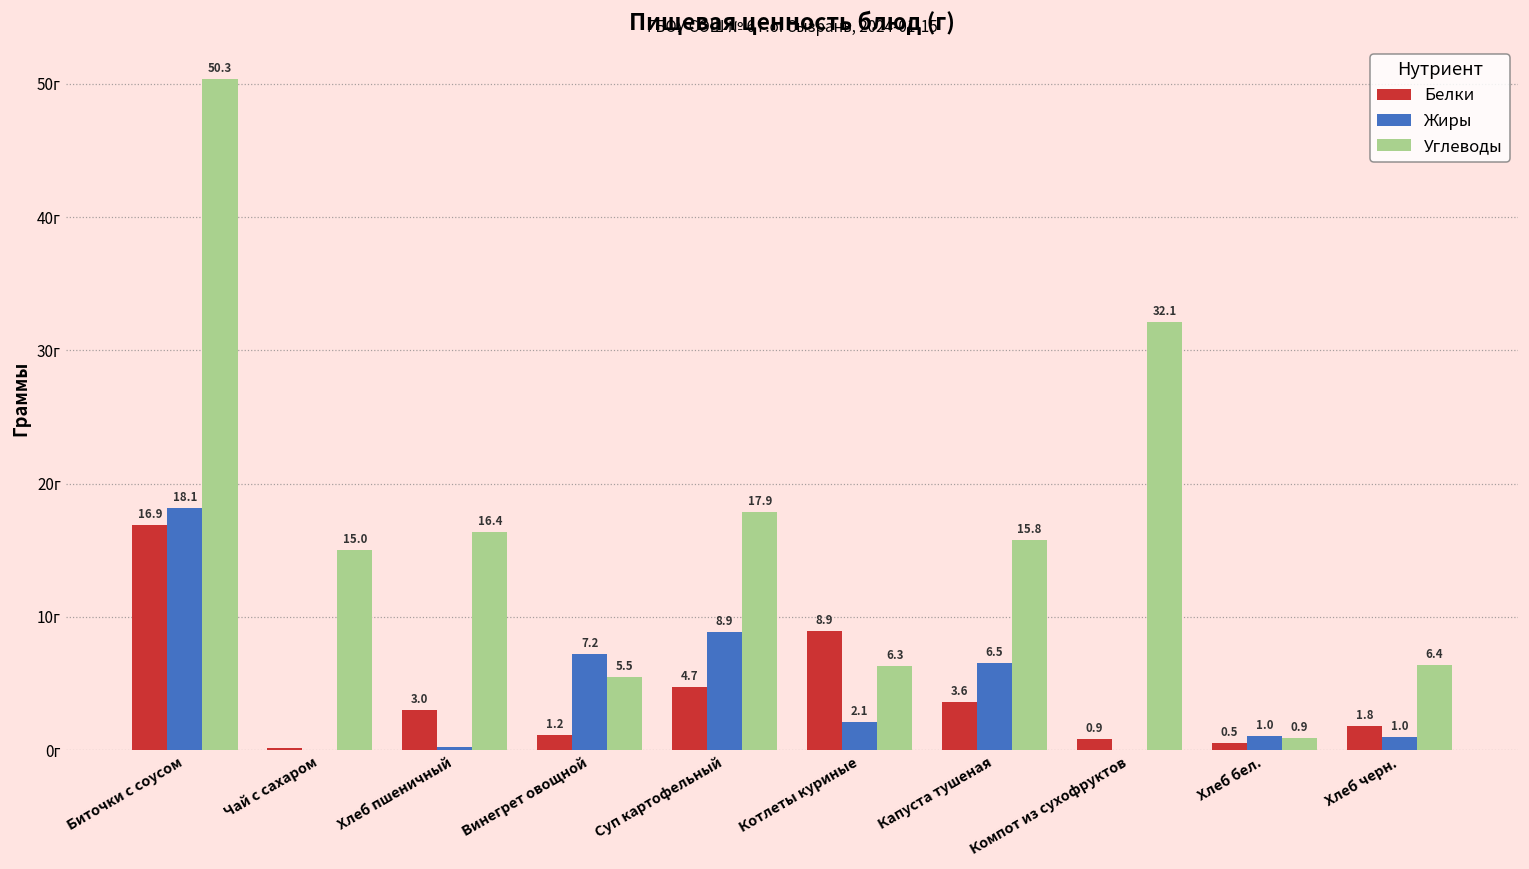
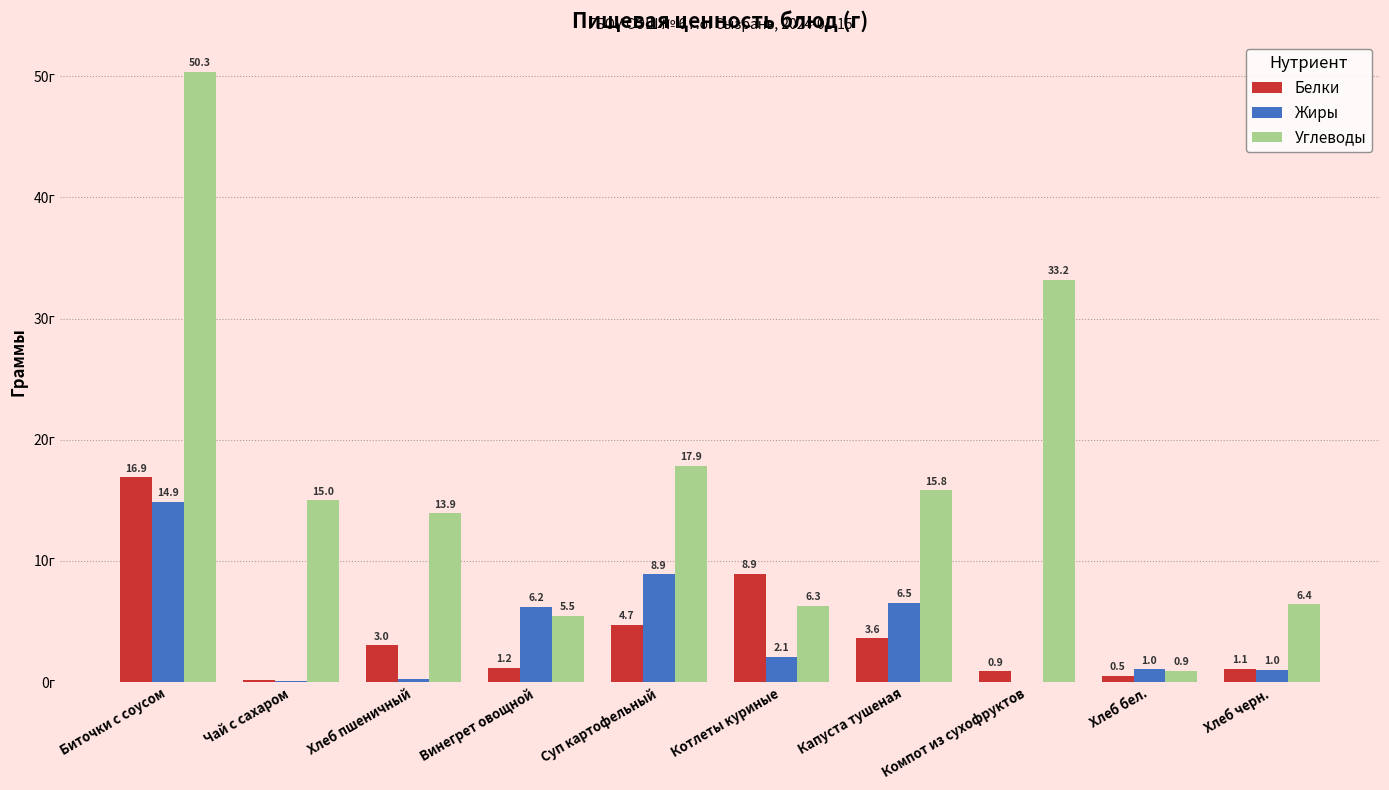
  {
    "Белки": {
      "Биточки с соусом": 16.9,
      "Хлеб пшеничный": 3.0,
      "Винегрет овощной": 1.2,
      "Суп картофельный": 4.7,
      "Котлеты куриные": 8.9,
      "Капуста тушеная": 3.6,
      "Компот из сухофруктов": 0.9,
      "Хлеб бел.": 0.5,
-     "Хлеб черн.": 1.8
+     "Хлеб черн.": 1.1
    },
    "Жиры": {
-     "Биточки с соусом": 18.1,
-     "Винегрет овощной": 7.2,
+     "Биточки с соусом": 14.9,
+     "Винегрет овощной": 6.2,
      "Суп картофельный": 8.9,
      "Котлеты куриные": 2.1,
      "Капуста тушеная": 6.5,
      "Хлеб бел.": 1.0,
      "Хлеб черн.": 1.0
    },
    "Углеводы": {
      "Биточки с соусом": 50.3,
      "Чай с сахаром": 15.0,
-     "Хлеб пшеничный": 16.4,
+     "Хлеб пшеничный": 13.9,
      "Винегрет овощной": 5.5,
      "Суп картофельный": 17.9,
      "Котлеты куриные": 6.3,
      "Капуста тушеная": 15.8,
-     "Компот из сухофруктов": 32.1,
+     "Компот из сухофруктов": 33.2,
      "Хлеб бел.": 0.9,
      "Хлеб черн.": 6.4
    }
  }
